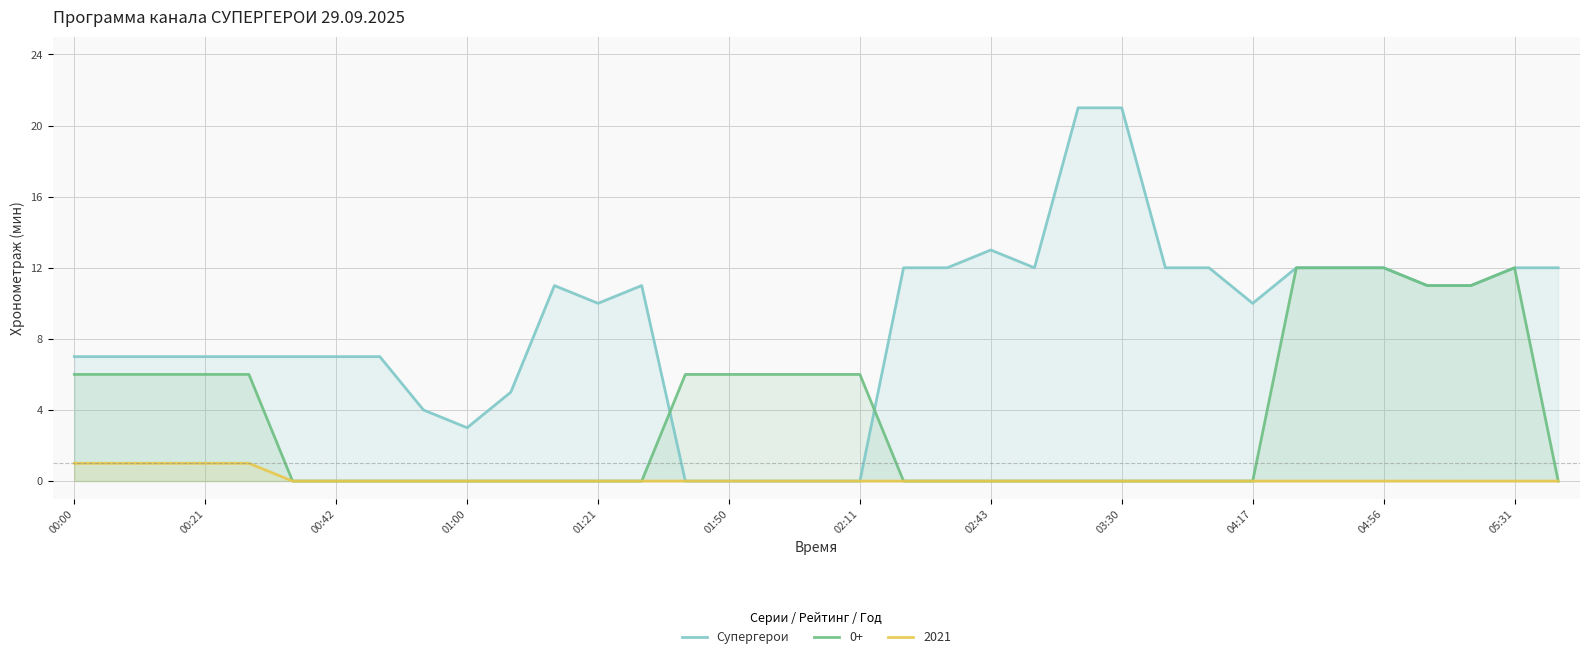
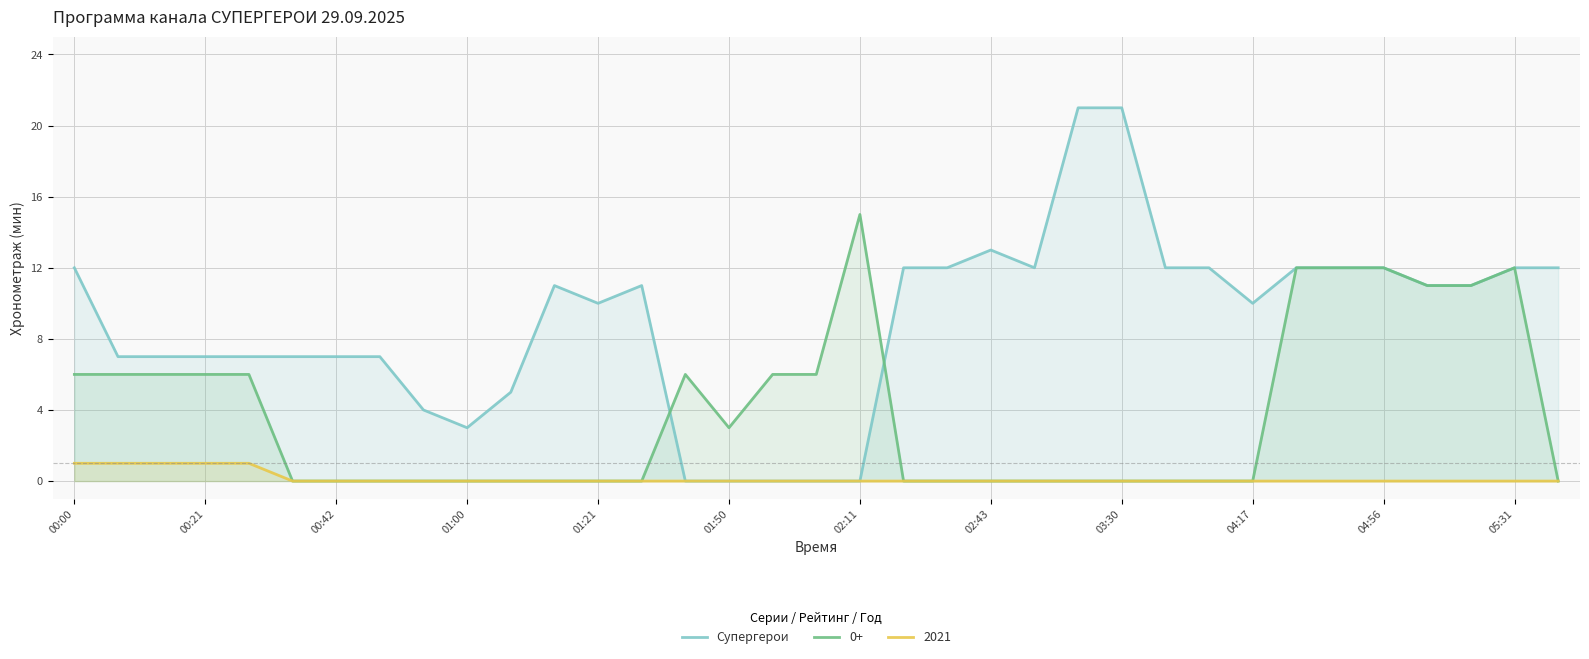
  {
    "Супергерои": {
-     "00:00": 7,
+     "00:00": 12,
      "00:21": 7,
      "00:42": 7,
      "01:00": 3,
      "01:21": 10,
      "02:43": 13,
      "03:30": 21,
      "04:17": 10
    },
    "0+": {
      "00:00": 6,
      "00:21": 6,
-     "01:50": 6,
-     "02:11": 6
+     "01:50": 3,
+     "02:11": 15
    },
    "2021": {
      "00:00": 1,
      "00:21": 1,
      "04:56": 0,
      "05:31": 0
    }
  }
